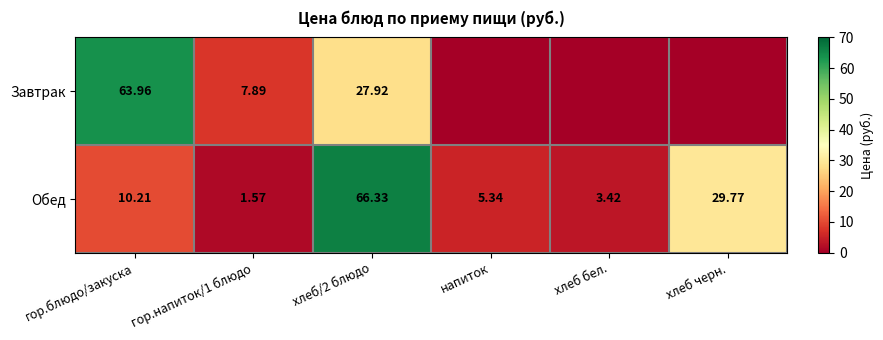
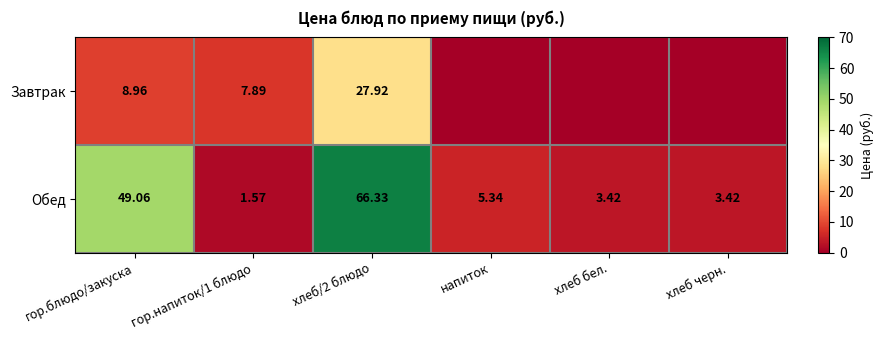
  {
    "Завтрак": {
-     "гор.блюдо/закуска": 63.96,
+     "гор.блюдо/закуска": 8.96,
      "гор.напиток/1 блюдо": 7.89,
      "хлеб/2 блюдо": 27.92
    },
    "Обед": {
-     "гор.блюдо/закуска": 10.21,
+     "гор.блюдо/закуска": 49.06,
      "гор.напиток/1 блюдо": 1.57,
      "хлеб/2 блюдо": 66.33,
      "напиток": 5.34,
      "хлеб бел.": 3.42,
-     "хлеб черн.": 29.77
+     "хлеб черн.": 3.42
    }
  }
